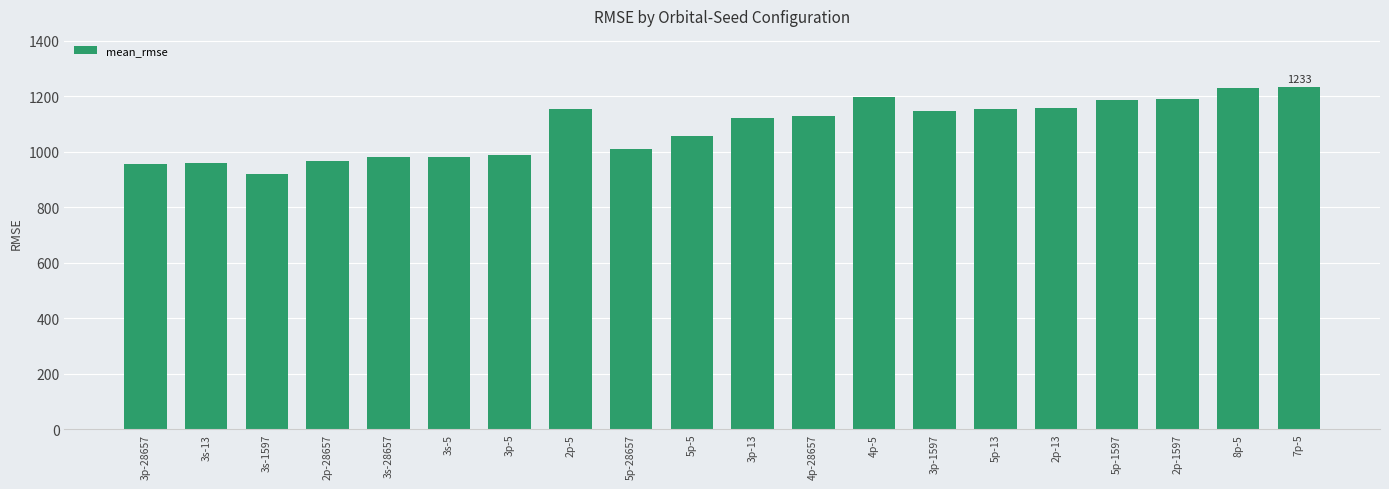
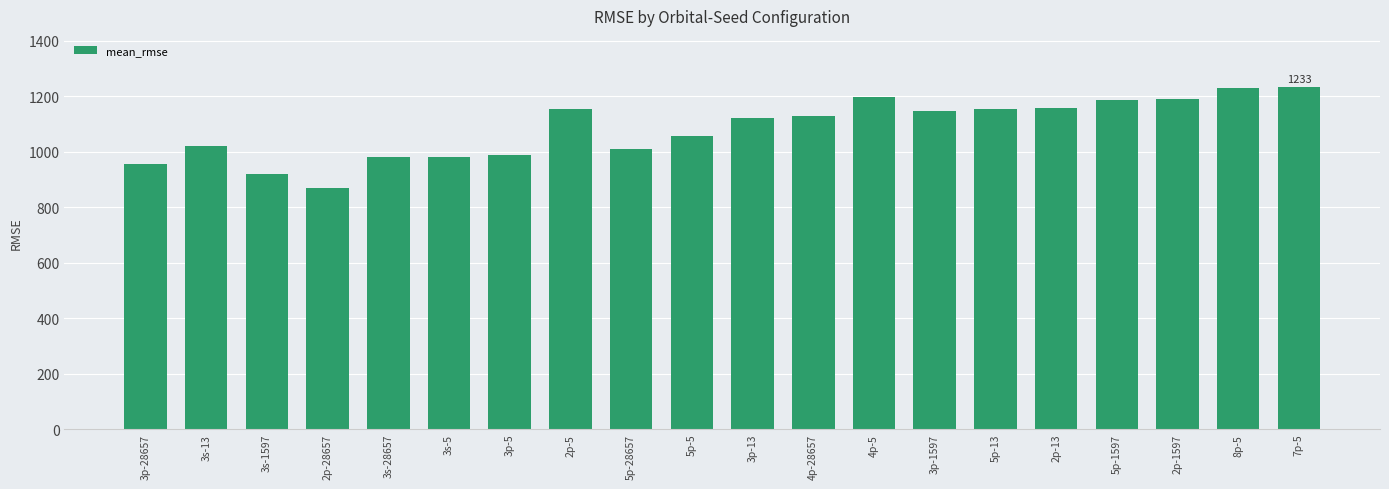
  {
    "3p-28657": 960,
-   "3s-13": 960,
+   "3s-13": 1020,
    "3s-1597": 920,
-   "2p-28657": 970,
+   "2p-28657": 870,
    "3s-28657": 980,
    "3s-5": 980,
    "3p-5": 990,
    "2p-5": 1160,
    "5p-28657": 1010,
    "5p-5": 1060,
    "3p-13": 1120,
    "4p-28657": 1130,
    "4p-5": 1200,
    "3p-1597": 1150,
    "5p-13": 1160,
    "2p-13": 1160,
    "5p-1597": 1190,
    "2p-1597": 1190,
    "8p-5": 1230
  }
